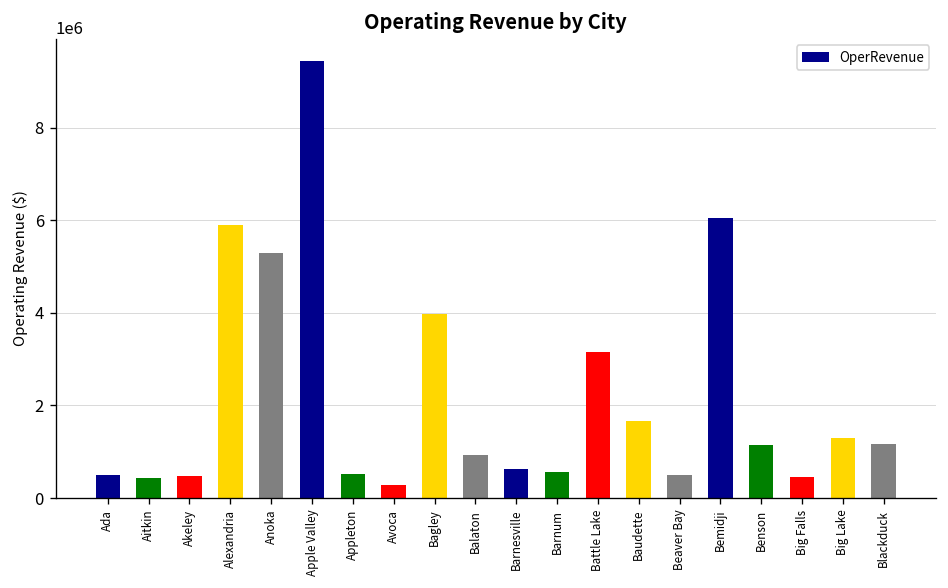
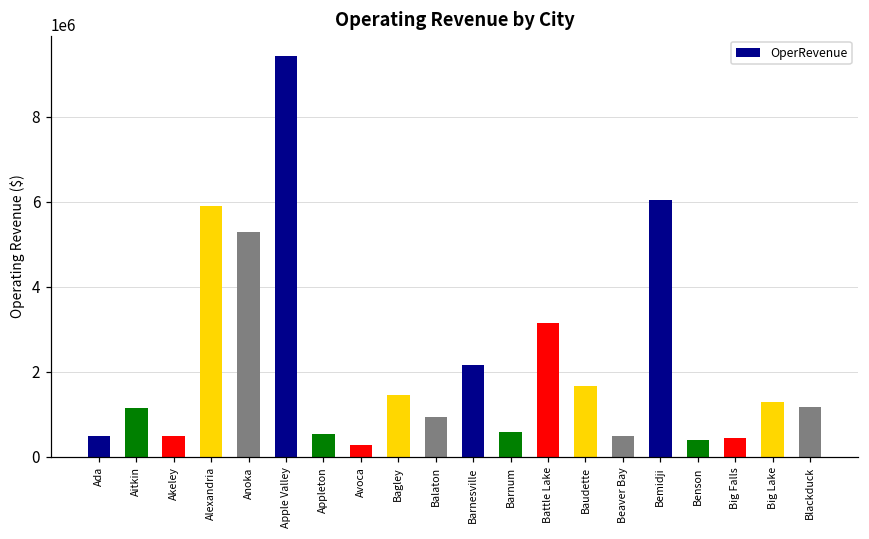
  {
    "Ada": 500000,
-   "Aitkin": 400000,
+   "Aitkin": 1100000,
    "Akeley": 500000,
    "Alexandria": 5900000,
    "Anoka": 5300000,
    "Apple Valley": 9400000,
    "Appleton": 500000,
    "Avoca": 300000,
-   "Bagley": 4000000,
+   "Bagley": 1500000,
    "Balaton": 900000,
-   "Barnesville": 600000,
+   "Barnesville": 2200000,
    "Barnum": 600000,
    "Battle Lake": 3100000,
    "Baudette": 1700000,
    "Beaver Bay": 500000,
    "Bemidji": 6000000,
-   "Benson": 1200000,
+   "Benson": 400000,
    "Big Falls": 400000,
    "Big Lake": 1300000,
    "Blackduck": 1200000
  }
